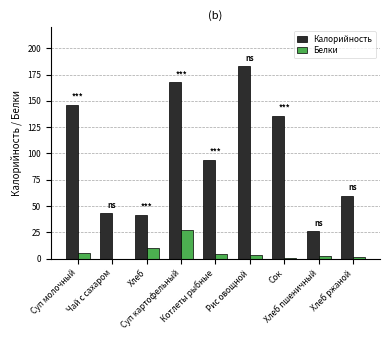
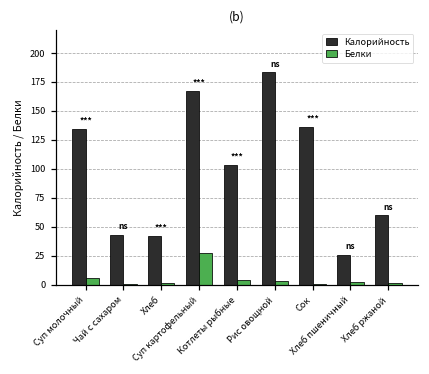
  {
    "Калорийность": {
-     "Суп молочный": 146,
+     "Суп молочный": 134,
      "Чай с сахаром": 43,
      "Хлеб": 42,
      "Суп картофельный": 168,
-     "Котлеты рыбные": 94,
+     "Котлеты рыбные": 103,
      "Рис овощной": 183,
      "Сок": 136,
      "Хлеб пшеничный": 26,
      "Хлеб ржаной": 60
    },
    "Белки": {
      "Суп молочный": 6,
-     "Хлеб": 10,
+     "Хлеб": 2,
      "Суп картофельный": 27,
      "Котлеты рыбные": 4,
      "Рис овощной": 3,
      "Хлеб пшеничный": 2
    }
  }
